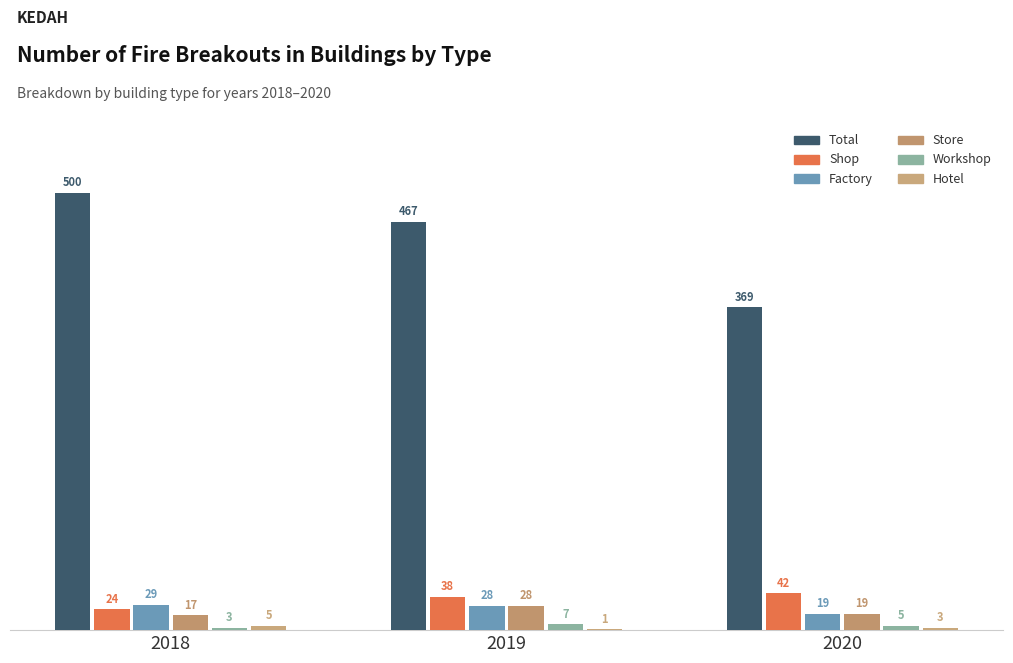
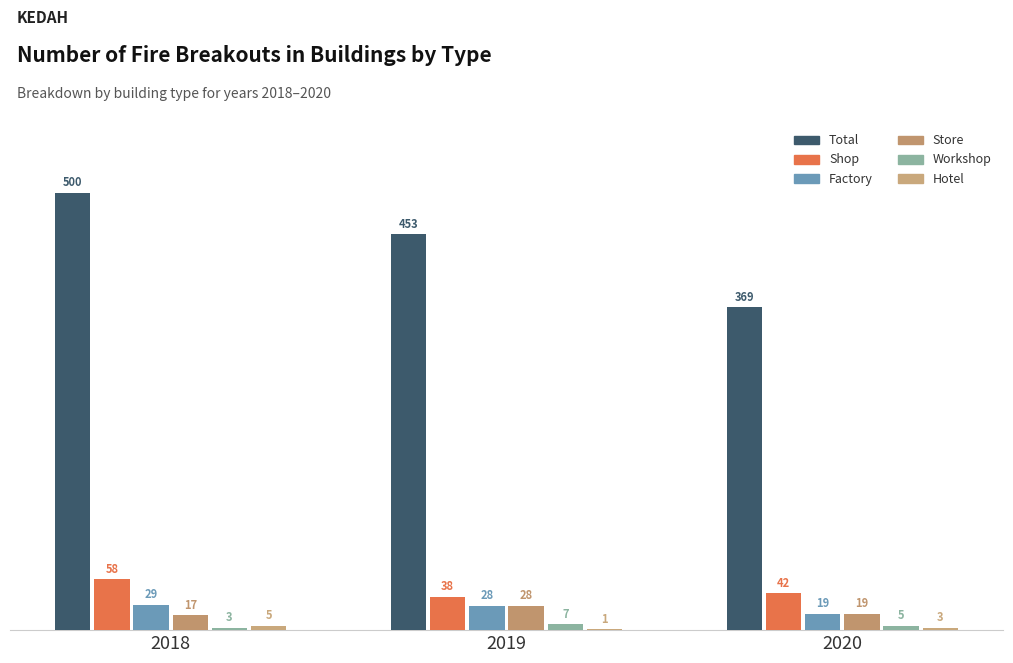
  {
    "Total": {
      "2018": 500,
-     "2019": 467,
+     "2019": 453,
      "2020": 369
    },
    "Shop": {
-     "2018": 24,
+     "2018": 58,
      "2019": 38,
      "2020": 42
    }
  }
